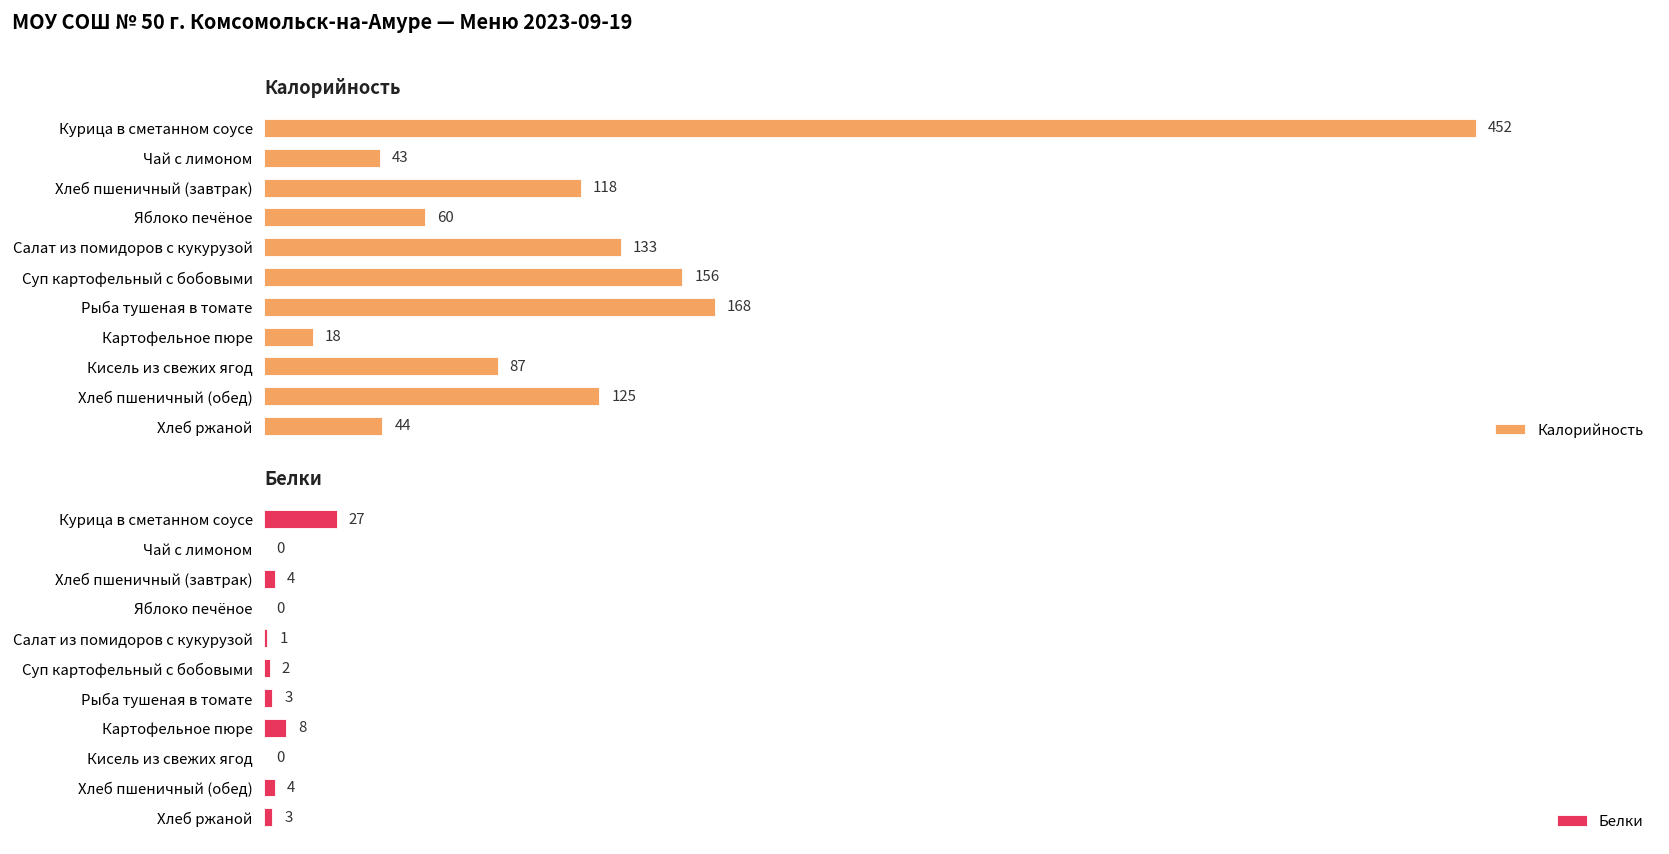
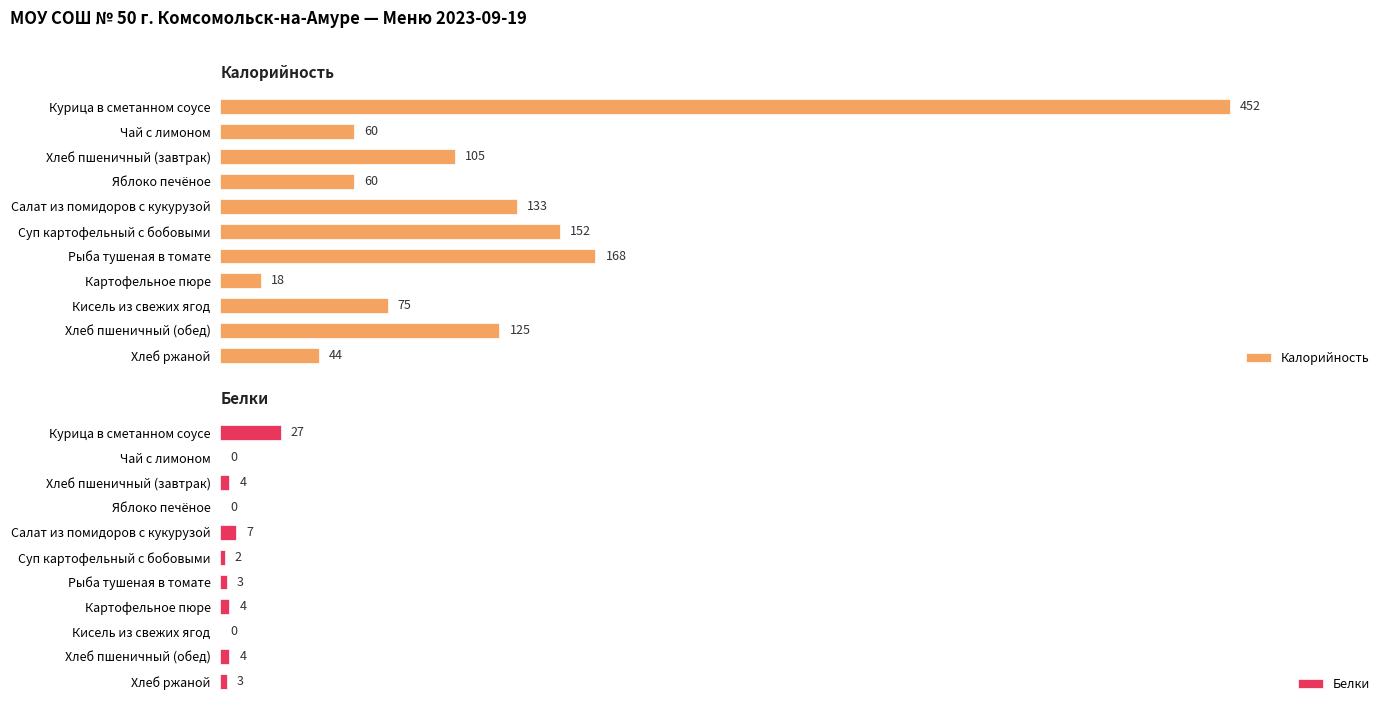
  {
    "Калорийность": {
      "Курица в сметанном соусе": 452,
-     "Чай с лимоном": 43,
-     "Хлеб пшеничный (завтрак)": 118,
+     "Чай с лимоном": 60,
+     "Хлеб пшеничный (завтрак)": 105,
      "Яблоко печёное": 60,
      "Салат из помидоров с кукурузой": 133,
-     "Суп картофельный с бобовыми": 156,
+     "Суп картофельный с бобовыми": 152,
      "Рыба тушеная в томате": 168,
      "Картофельное пюре": 18,
-     "Кисель из свежих ягод": 87,
+     "Кисель из свежих ягод": 75,
      "Хлеб пшеничный (обед)": 125,
      "Хлеб ржаной": 44
    },
    "Белки": {
      "Курица в сметанном соусе": 27,
      "Чай с лимоном": 0,
      "Хлеб пшеничный (завтрак)": 4,
      "Яблоко печёное": 0,
-     "Салат из помидоров с кукурузой": 1,
+     "Салат из помидоров с кукурузой": 7,
      "Суп картофельный с бобовыми": 2,
      "Рыба тушеная в томате": 3,
-     "Картофельное пюре": 8,
+     "Картофельное пюре": 4,
      "Кисель из свежих ягод": 0,
      "Хлеб пшеничный (обед)": 4,
      "Хлеб ржаной": 3
    }
  }
